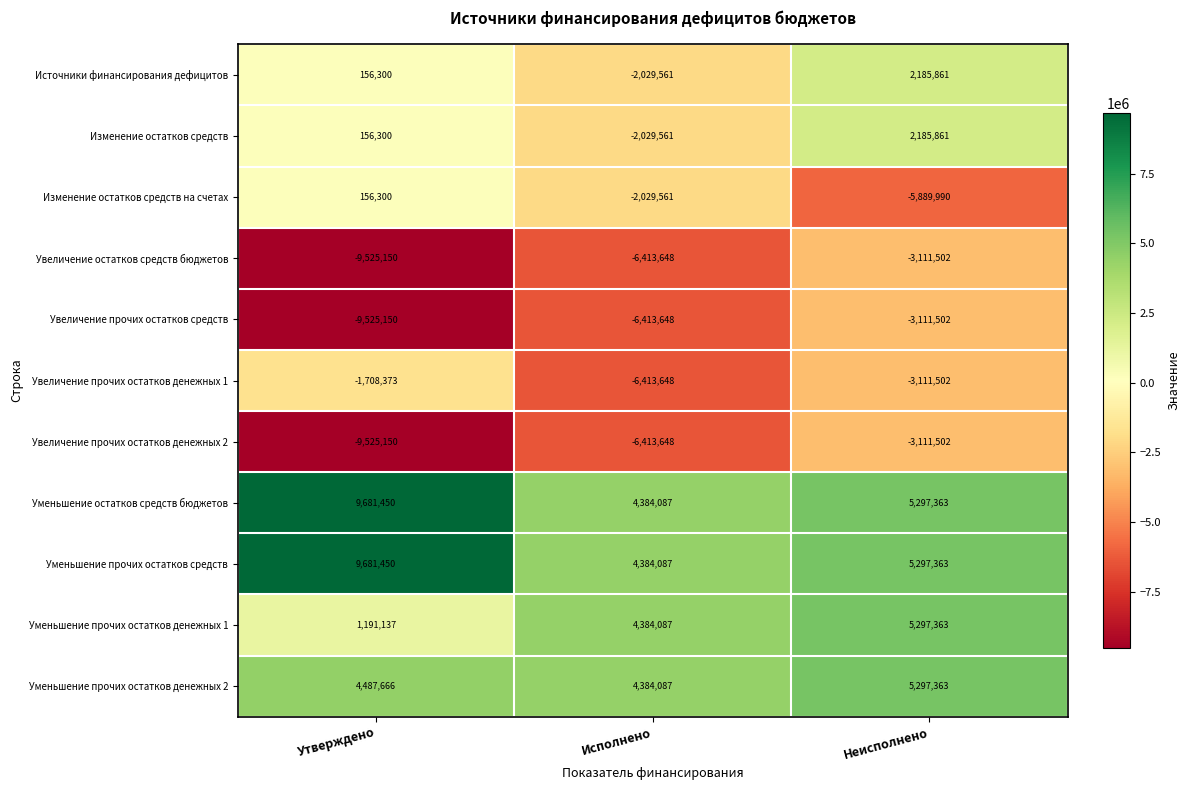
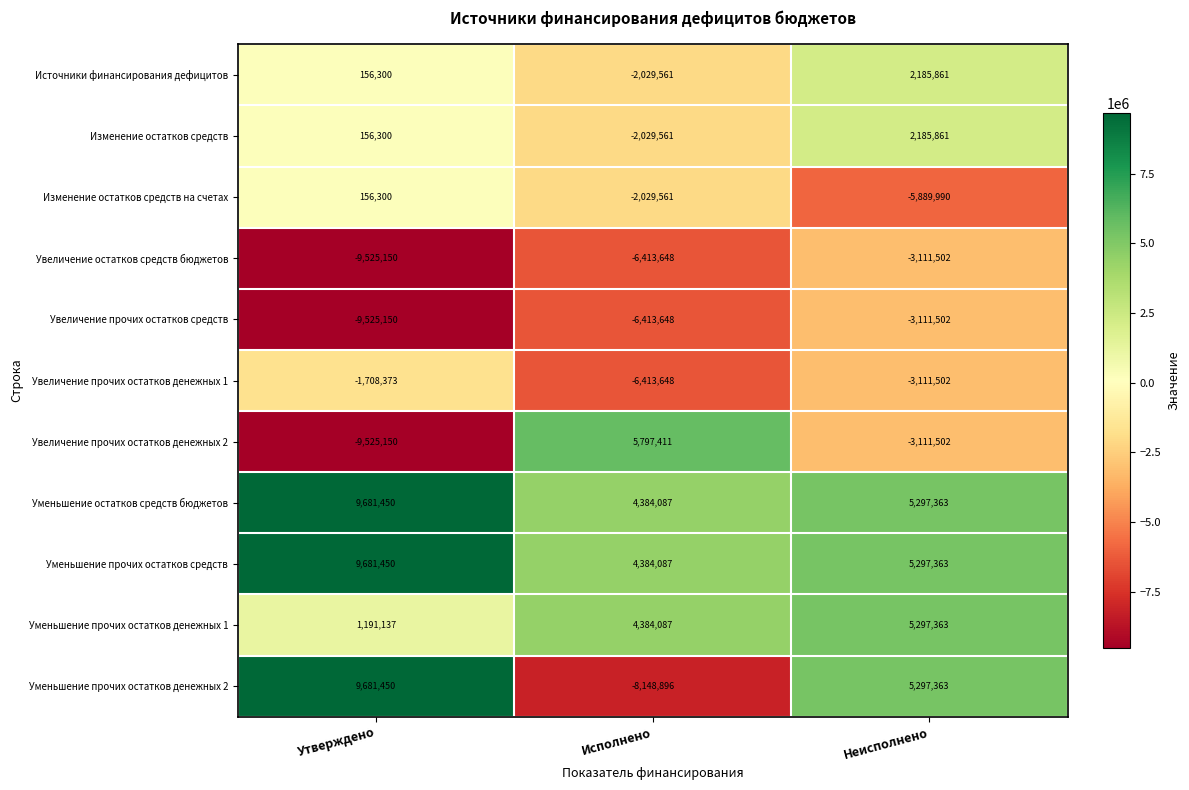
  {
    "Источники финансирования дефицитов": {
      "Утверждено": "156,300",
      "Исполнено": "-2,029,561",
      "Неисполнено": "2,185,861"
    },
    "Изменение остатков средств": {
      "Утверждено": "156,300",
      "Исполнено": "-2,029,561",
      "Неисполнено": "2,185,861"
    },
    "Изменение остатков средств на счетах": {
      "Утверждено": "156,300",
      "Исполнено": "-2,029,561",
      "Неисполнено": "-5,889,990"
    },
    "Увеличение остатков средств бюджетов": {
      "Утверждено": "-9,525,150",
      "Исполнено": "-6,413,648",
      "Неисполнено": "-3,111,502"
    },
    "Увеличение прочих остатков средств": {
      "Утверждено": "-9,525,150",
      "Исполнено": "-6,413,648",
      "Неисполнено": "-3,111,502"
    },
    "Увеличение прочих остатков денежных 1": {
      "Утверждено": "-1,708,373",
      "Исполнено": "-6,413,648",
      "Неисполнено": "-3,111,502"
    },
    "Увеличение прочих остатков денежных 2": {
      "Утверждено": "-9,525,150",
-     "Исполнено": "-6,413,648",
+     "Исполнено": "5,797,411",
      "Неисполнено": "-3,111,502"
    },
    "Уменьшение остатков средств бюджетов": {
      "Утверждено": "9,681,450",
      "Исполнено": "4,384,087",
      "Неисполнено": "5,297,363"
    },
    "Уменьшение прочих остатков средств": {
      "Утверждено": "9,681,450",
      "Исполнено": "4,384,087",
      "Неисполнено": "5,297,363"
    },
    "Уменьшение прочих остатков денежных 1": {
      "Утверждено": "1,191,137",
      "Исполнено": "4,384,087",
      "Неисполнено": "5,297,363"
    },
    "Уменьшение прочих остатков денежных 2": {
-     "Утверждено": "4,487,666",
-     "Исполнено": "4,384,087",
+     "Утверждено": "9,681,450",
+     "Исполнено": "-8,148,896",
      "Неисполнено": "5,297,363"
    }
  }
